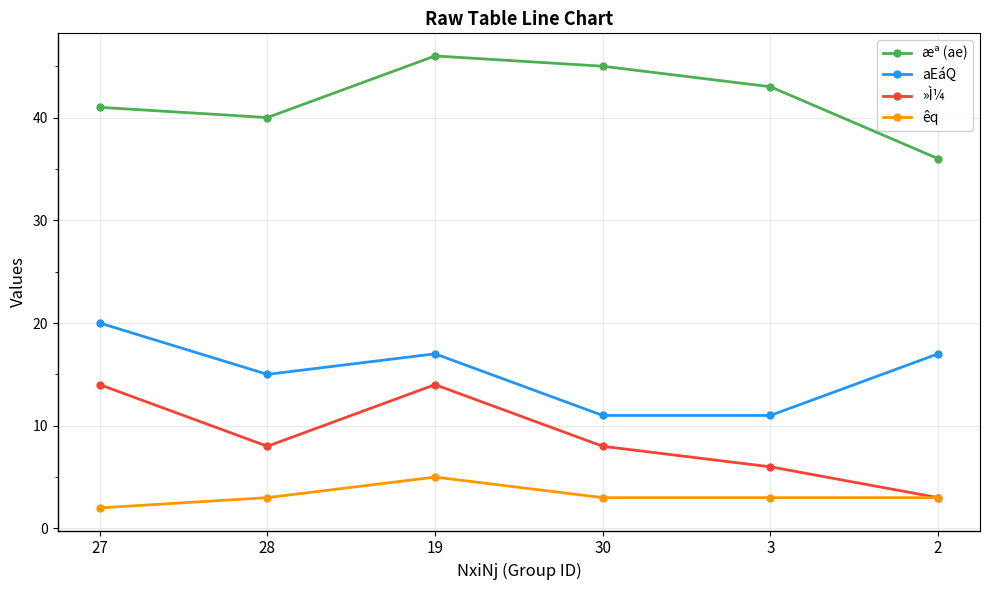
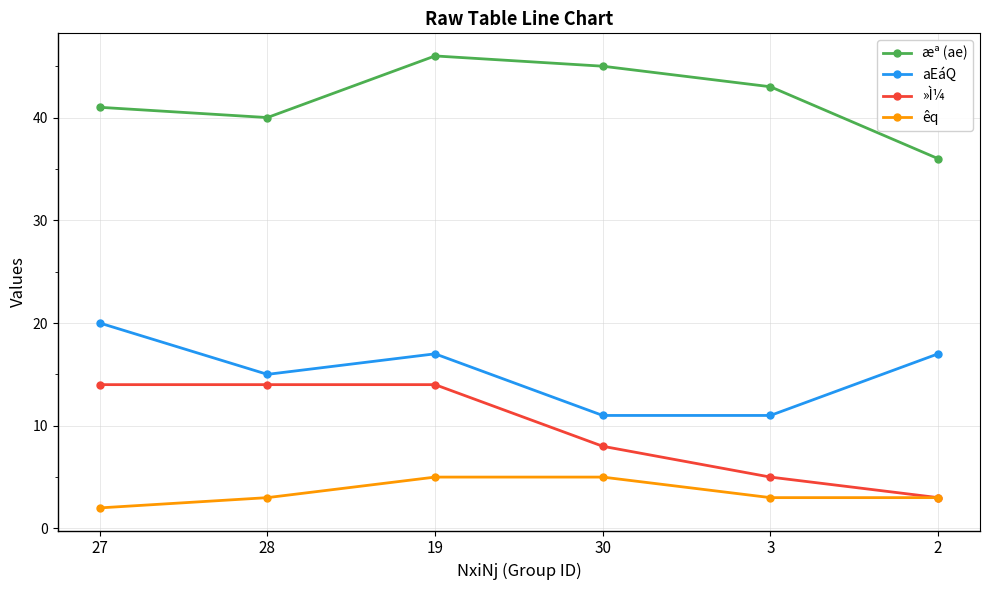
  {
    "æª (ae)": {
      "27": 41,
      "28": 40,
      "19": 46,
      "30": 45,
      "3": 43,
      "2": 36
    },
    "aEáQ": {
      "27": 20,
      "28": 15,
      "19": 17,
      "30": 11,
      "3": 11,
      "2": 17
    },
    "»Ì¼": {
      "27": 14,
-     "28": 8,
+     "28": 14,
      "19": 14,
      "30": 8,
-     "3": 6
+     "3": 5
    },
    "êq": {
      "27": 2,
      "28": 3,
      "19": 5,
-     "30": 3,
+     "30": 5,
      "3": 3
    }
  }
